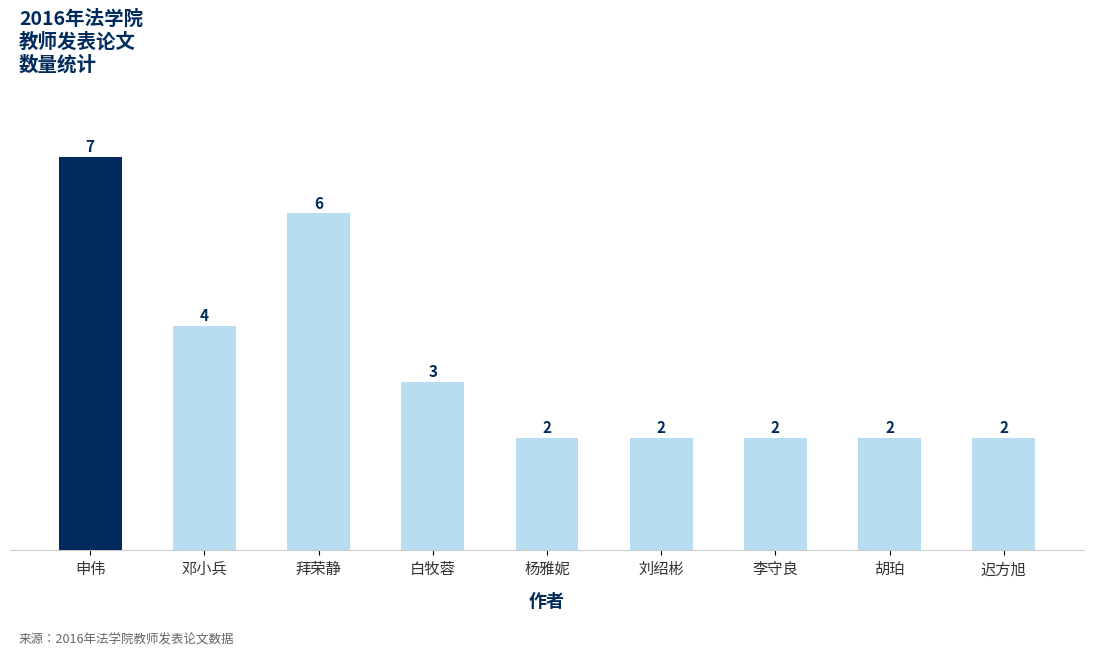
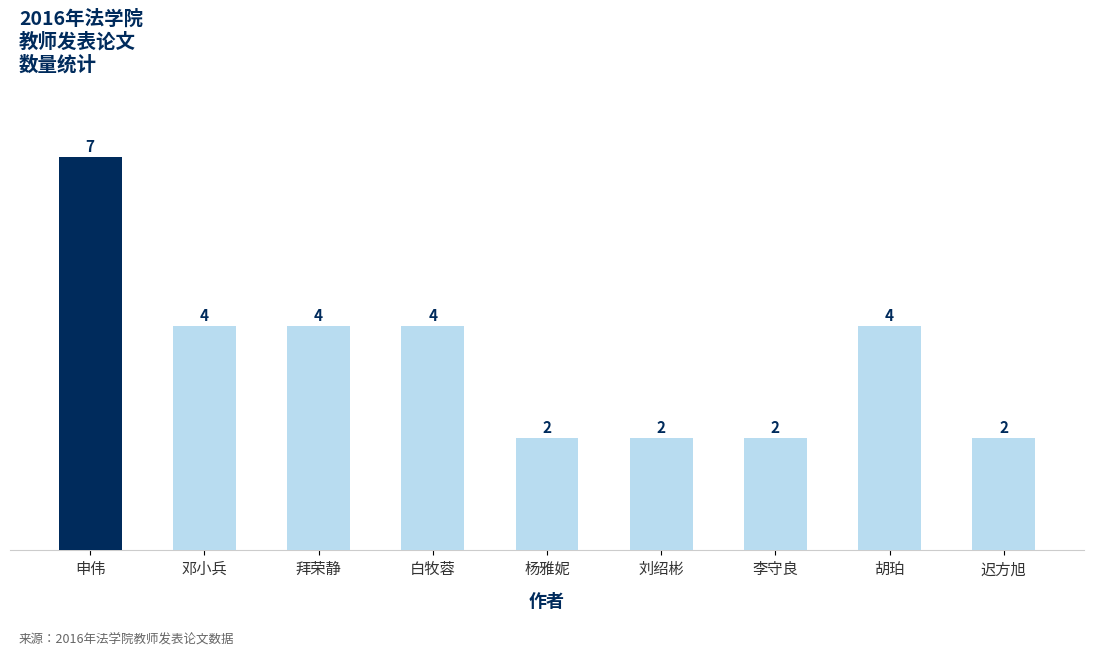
  {
    "申伟": 7,
    "邓小兵": 4,
-   "拜荣静": 6,
-   "白牧蓉": 3,
+   "拜荣静": 4,
+   "白牧蓉": 4,
    "杨雅妮": 2,
    "刘绍彬": 2,
    "李守良": 2,
-   "胡珀": 2,
+   "胡珀": 4,
    "迟方旭": 2
  }
